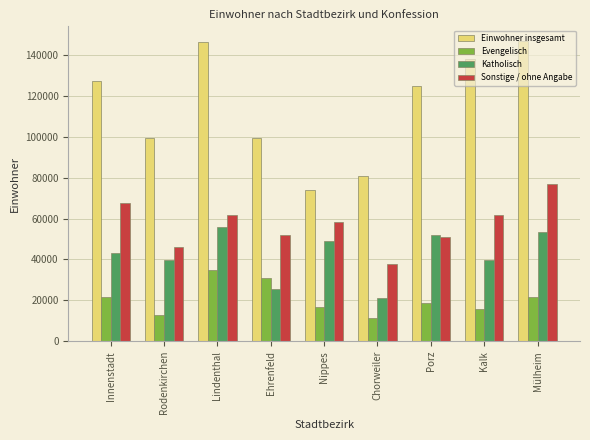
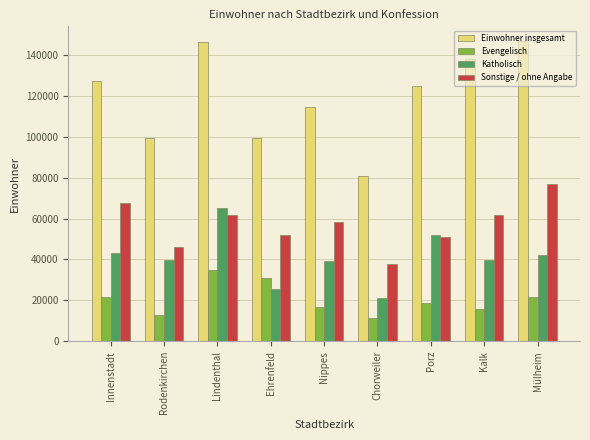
  {
    "Einwohner insgesamt": {
      "Innenstadt": 127000,
      "Rodenkirchen": 99000,
      "Lindenthal": 147000,
      "Ehrenfeld": 100000,
-     "Nippes": 74000,
+     "Nippes": 115000,
      "Chorweiler": 81000,
      "Porz": 125000
    },
    "Evengelisch": {
      "Innenstadt": 21000,
      "Rodenkirchen": 13000,
      "Lindenthal": 35000,
      "Ehrenfeld": 31000,
      "Nippes": 17000,
      "Chorweiler": 11000,
      "Porz": 19000,
      "Kalk": 16000,
      "Mülheim": 22000
    },
    "Katholisch": {
      "Innenstadt": 43000,
      "Rodenkirchen": 40000,
-     "Lindenthal": 56000,
+     "Lindenthal": 65000,
      "Ehrenfeld": 25000,
-     "Nippes": 49000,
+     "Nippes": 39000,
      "Chorweiler": 21000,
      "Porz": 52000,
      "Kalk": 40000,
-     "Mülheim": 54000
+     "Mülheim": 42000
    },
    "Sonstige / ohne Angabe": {
      "Innenstadt": 67000,
      "Rodenkirchen": 46000,
      "Lindenthal": 62000,
      "Ehrenfeld": 52000,
      "Nippes": 58000,
      "Chorweiler": 38000,
      "Porz": 51000,
      "Kalk": 62000,
      "Mülheim": 77000
    }
  }
